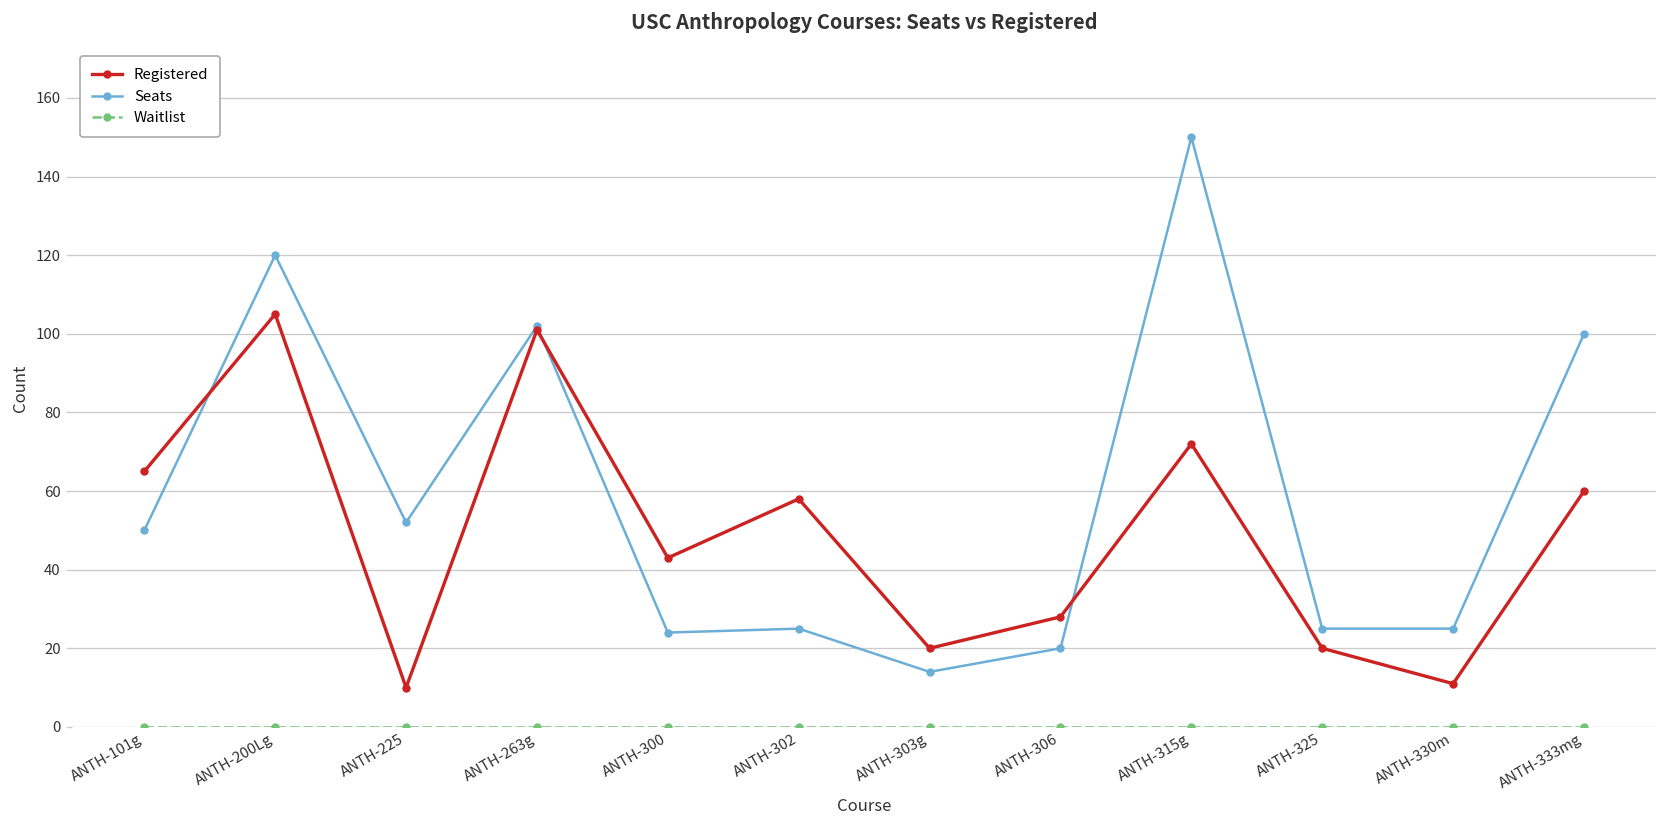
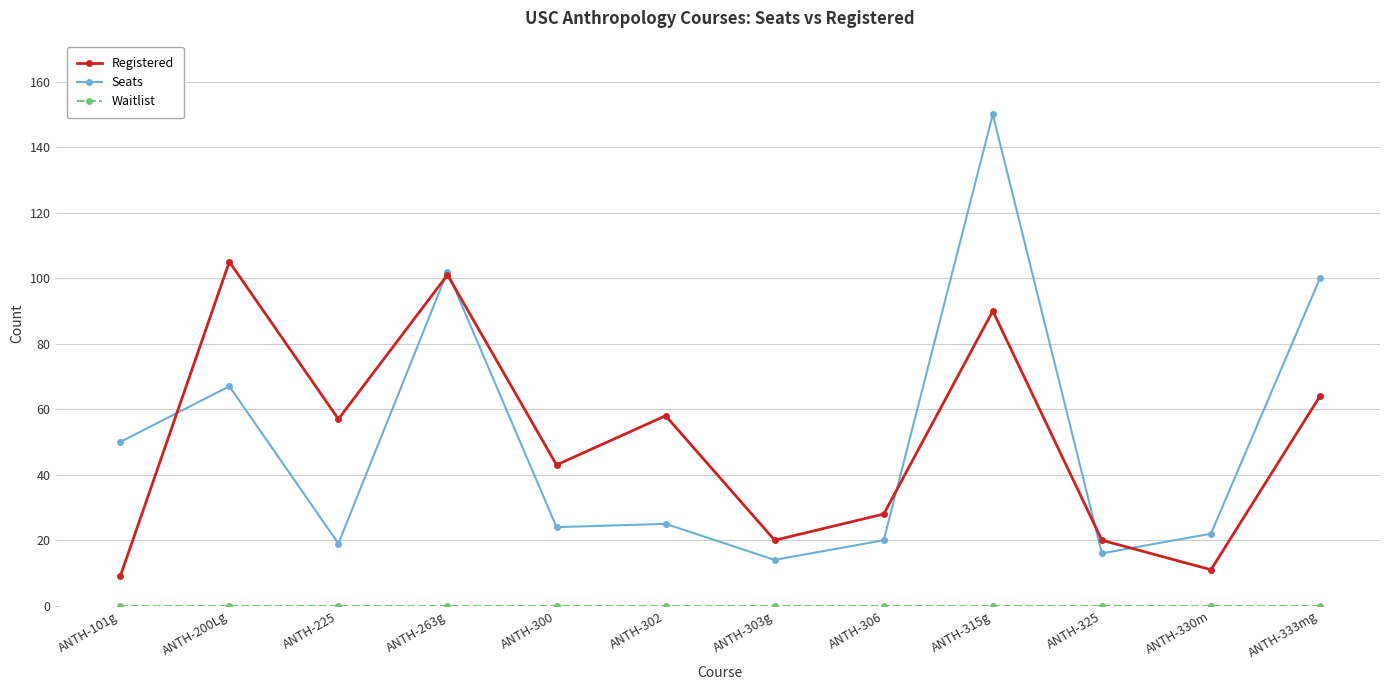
  {
    "Registered": {
-     "ANTH-101g": 65,
+     "ANTH-101g": 9,
      "ANTH-200Lg": 105,
-     "ANTH-225": 10,
+     "ANTH-225": 57,
      "ANTH-263g": 101,
      "ANTH-300": 43,
      "ANTH-302": 58,
      "ANTH-303g": 20,
      "ANTH-306": 28,
-     "ANTH-315g": 72,
+     "ANTH-315g": 90,
      "ANTH-325": 20,
      "ANTH-330m": 11,
-     "ANTH-333mg": 60
+     "ANTH-333mg": 64
    },
    "Seats": {
      "ANTH-101g": 50,
-     "ANTH-200Lg": 120,
-     "ANTH-225": 52,
+     "ANTH-200Lg": 67,
+     "ANTH-225": 19,
      "ANTH-263g": 102,
      "ANTH-300": 24,
      "ANTH-302": 25,
      "ANTH-303g": 14,
      "ANTH-306": 20,
      "ANTH-315g": 150,
-     "ANTH-325": 25,
-     "ANTH-330m": 25,
+     "ANTH-325": 16,
+     "ANTH-330m": 22,
      "ANTH-333mg": 100
    },
    "Waitlist": {
      "ANTH-101g": 0,
      "ANTH-200Lg": 0,
      "ANTH-225": 0,
      "ANTH-263g": 0,
      "ANTH-300": 0,
      "ANTH-302": 0,
      "ANTH-303g": 0,
      "ANTH-306": 0,
      "ANTH-315g": 0,
      "ANTH-325": 0,
      "ANTH-330m": 0,
      "ANTH-333mg": 0
    }
  }
